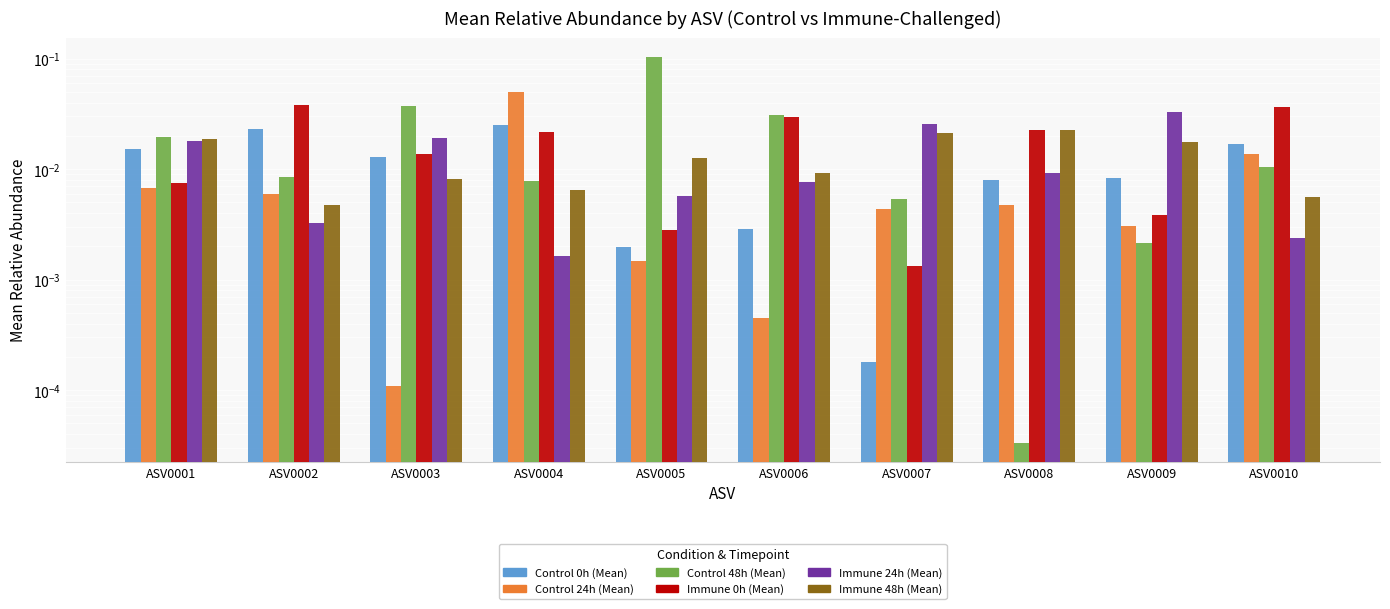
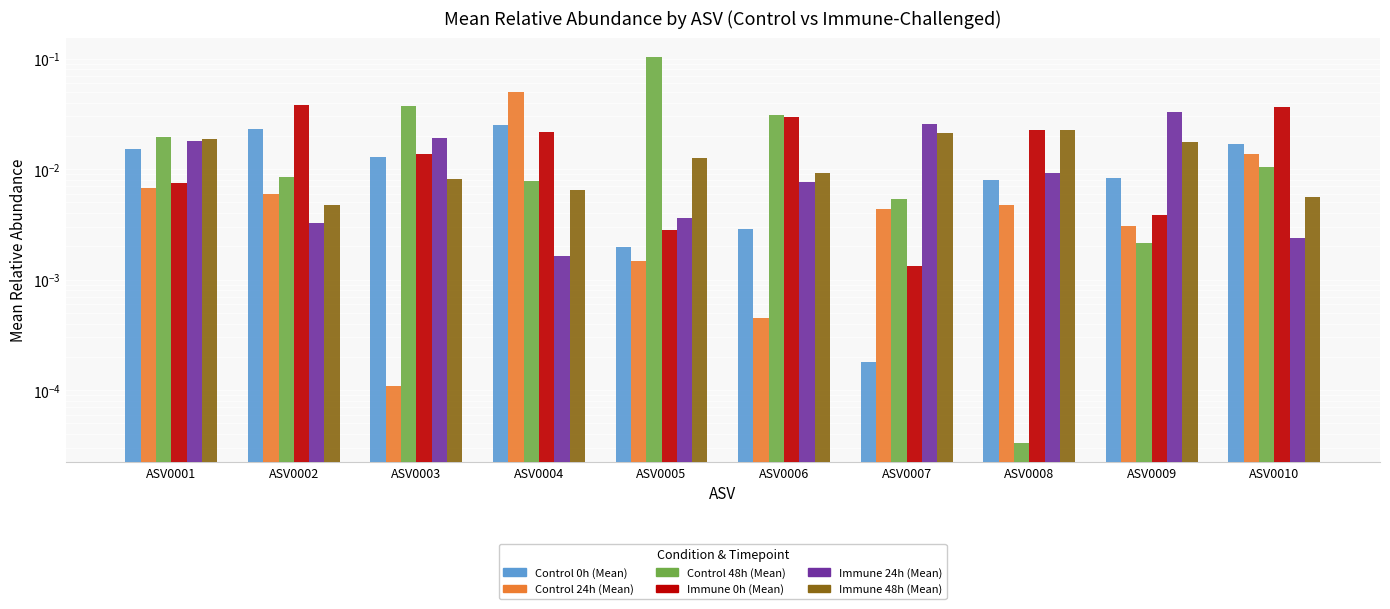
  {
    "Control 0h (Mean)": {
      "ASV0001": 0.015,
      "ASV0002": 0.023,
      "ASV0003": 0.013,
      "ASV0004": 0.025,
      "ASV0005": 0.0020,
      "ASV0006": 0.0028,
      "ASV0007": 0.00018,
      "ASV0008": 0.008,
      "ASV0009": 0.008,
      "ASV0010": 0.017
    },
    "Control 24h (Mean)": {
      "ASV0001": 0.007,
      "ASV0002": 0.006,
      "ASV0003": 0.00011,
      "ASV0004": 0.05,
      "ASV0005": 0.0015,
      "ASV0006": 0.00044,
      "ASV0007": 0.0044,
      "ASV0008": 0.0047,
      "ASV0009": 0.0031,
      "ASV0010": 0.014
    },
    "Control 48h (Mean)": {
      "ASV0001": 0.020,
      "ASV0002": 0.009,
      "ASV0003": 0.037,
      "ASV0004": 0.008,
      "ASV0005": 0.10,
      "ASV0006": 0.031,
      "ASV0007": 0.005,
      "ASV0008": 0.000033,
      "ASV0009": 0.0021,
      "ASV0010": 0.010
    },
    "Immune 0h (Mean)": {
      "ASV0001": 0.007,
      "ASV0002": 0.038,
      "ASV0003": 0.014,
      "ASV0004": 0.022,
      "ASV0005": 0.0028,
      "ASV0006": 0.030,
      "ASV0007": 0.0013,
      "ASV0008": 0.022,
      "ASV0009": 0.0038,
      "ASV0010": 0.036
    },
    "Immune 24h (Mean)": {
      "ASV0001": 0.018,
      "ASV0002": 0.0032,
      "ASV0003": 0.019,
      "ASV0004": 0.0016,
-     "ASV0005": 0.006,
+     "ASV0005": 0.0036,
      "ASV0006": 0.008,
      "ASV0007": 0.026,
      "ASV0008": 0.009,
      "ASV0009": 0.033,
      "ASV0010": 0.0024
    },
    "Immune 48h (Mean)": {
      "ASV0001": 0.019,
      "ASV0002": 0.0048,
      "ASV0003": 0.008,
      "ASV0004": 0.006,
      "ASV0005": 0.013,
      "ASV0006": 0.009,
      "ASV0007": 0.021,
      "ASV0008": 0.023,
      "ASV0009": 0.017,
      "ASV0010": 0.006
    }
  }
